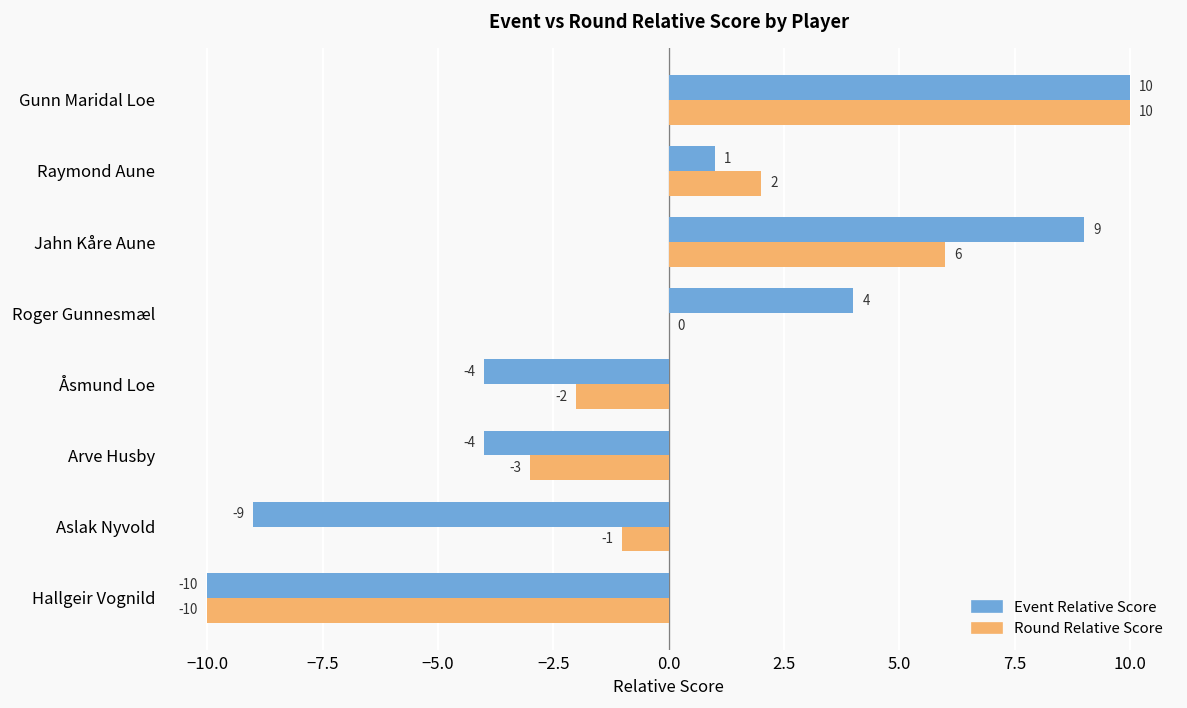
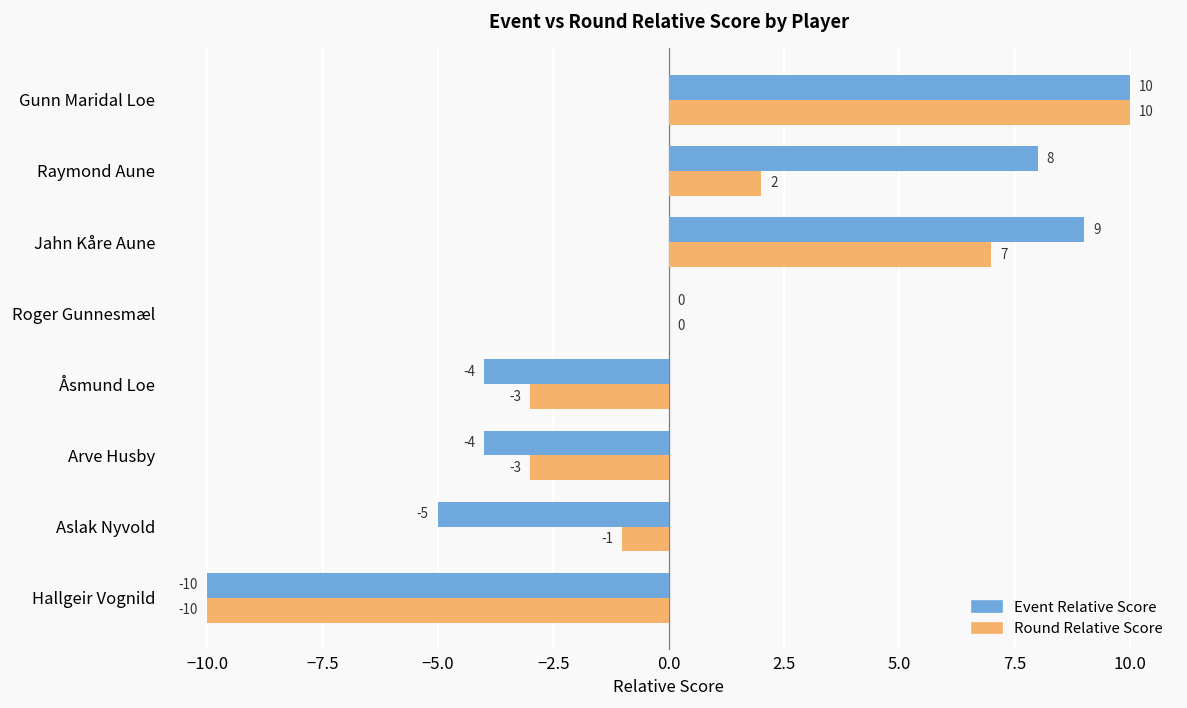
  {
    "Event Relative Score": {
      "Gunn Maridal Loe": 10,
-     "Raymond Aune": 1,
+     "Raymond Aune": 8,
      "Jahn Kåre Aune": 9,
-     "Roger Gunnesmæl": 4,
+     "Roger Gunnesmæl": 0,
      "Åsmund Loe": -4,
      "Arve Husby": -4,
-     "Aslak Nyvold": -9,
+     "Aslak Nyvold": -5,
      "Hallgeir Vognild": -10
    },
    "Round Relative Score": {
      "Gunn Maridal Loe": 10,
      "Raymond Aune": 2,
-     "Jahn Kåre Aune": 6,
+     "Jahn Kåre Aune": 7,
      "Roger Gunnesmæl": 0,
-     "Åsmund Loe": -2,
+     "Åsmund Loe": -3,
      "Arve Husby": -3,
      "Aslak Nyvold": -1,
      "Hallgeir Vognild": -10
    }
  }
